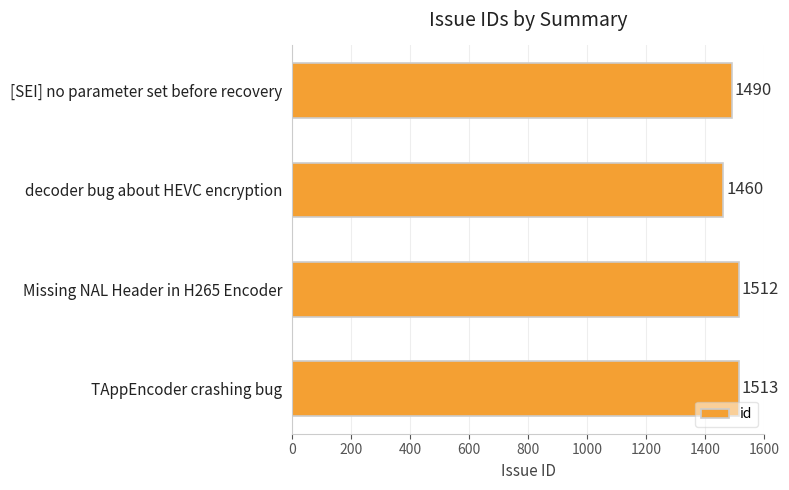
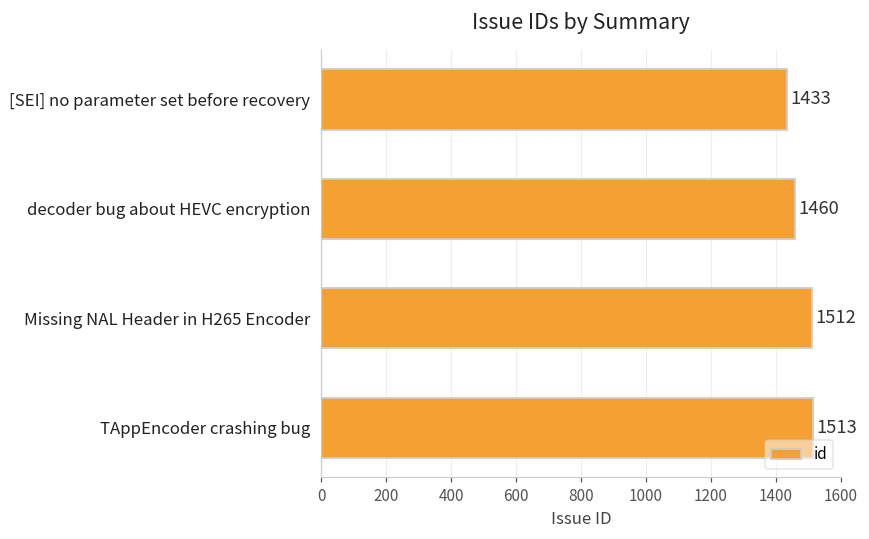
  {
-   "[SEI] no parameter set before recovery": 1490,
+   "[SEI] no parameter set before recovery": 1433,
    "decoder bug about HEVC encryption": 1460,
    "Missing NAL Header in H265 Encoder": 1512,
    "TAppEncoder crashing bug": 1513
  }
